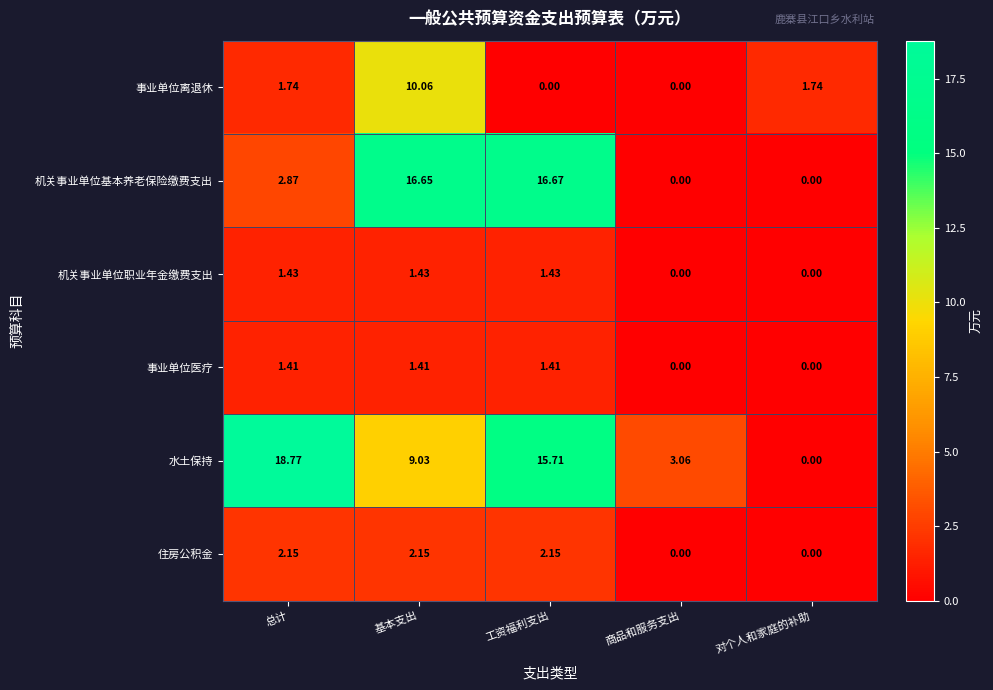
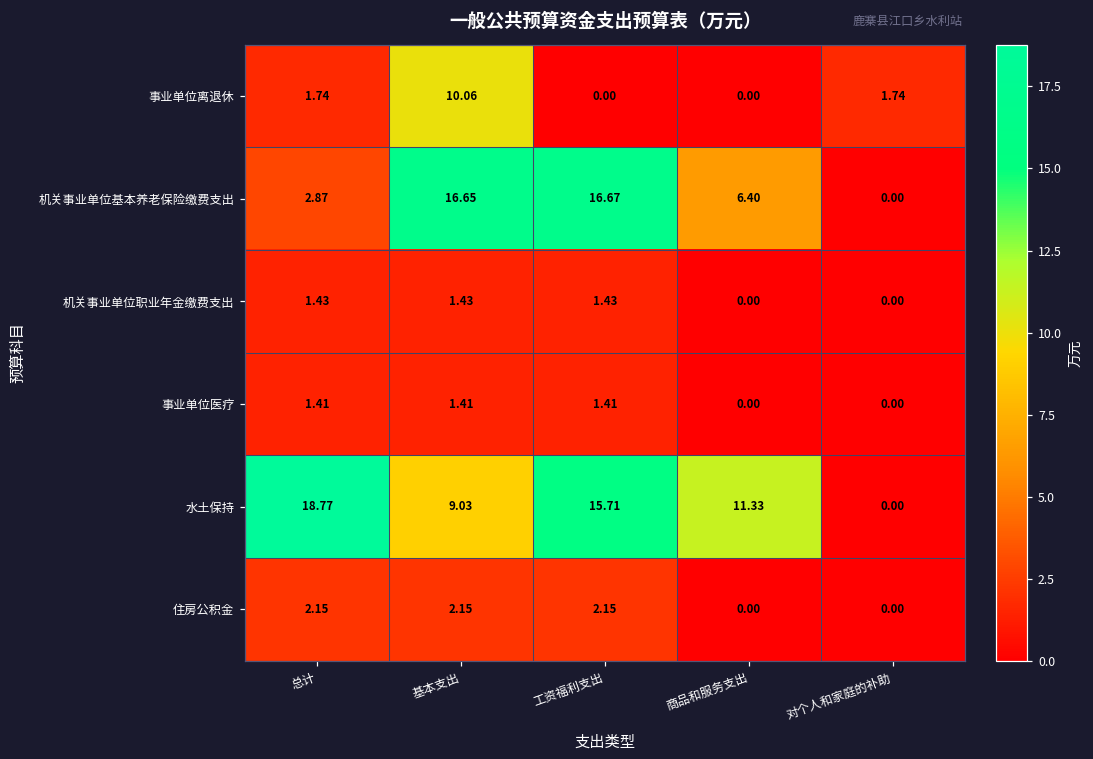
  {
    "事业单位离退休": {
      "总计": 1.74,
      "基本支出": 10.06,
      "工资福利支出": 0.00,
      "商品和服务支出": 0.00,
      "对个人和家庭的补助": 1.74
    },
    "机关事业单位基本养老保险缴费支出": {
      "总计": 2.87,
      "基本支出": 16.65,
      "工资福利支出": 16.67,
-     "商品和服务支出": 0.00,
+     "商品和服务支出": 6.40,
      "对个人和家庭的补助": 0.00
    },
    "机关事业单位职业年金缴费支出": {
      "总计": 1.43,
      "基本支出": 1.43,
      "工资福利支出": 1.43,
      "商品和服务支出": 0.00,
      "对个人和家庭的补助": 0.00
    },
    "事业单位医疗": {
      "总计": 1.41,
      "基本支出": 1.41,
      "工资福利支出": 1.41,
      "商品和服务支出": 0.00,
      "对个人和家庭的补助": 0.00
    },
    "水土保持": {
      "总计": 18.77,
      "基本支出": 9.03,
      "工资福利支出": 15.71,
-     "商品和服务支出": 3.06,
+     "商品和服务支出": 11.33,
      "对个人和家庭的补助": 0.00
    },
    "住房公积金": {
      "总计": 2.15,
      "基本支出": 2.15,
      "工资福利支出": 2.15,
      "商品和服务支出": 0.00,
      "对个人和家庭的补助": 0.00
    }
  }
